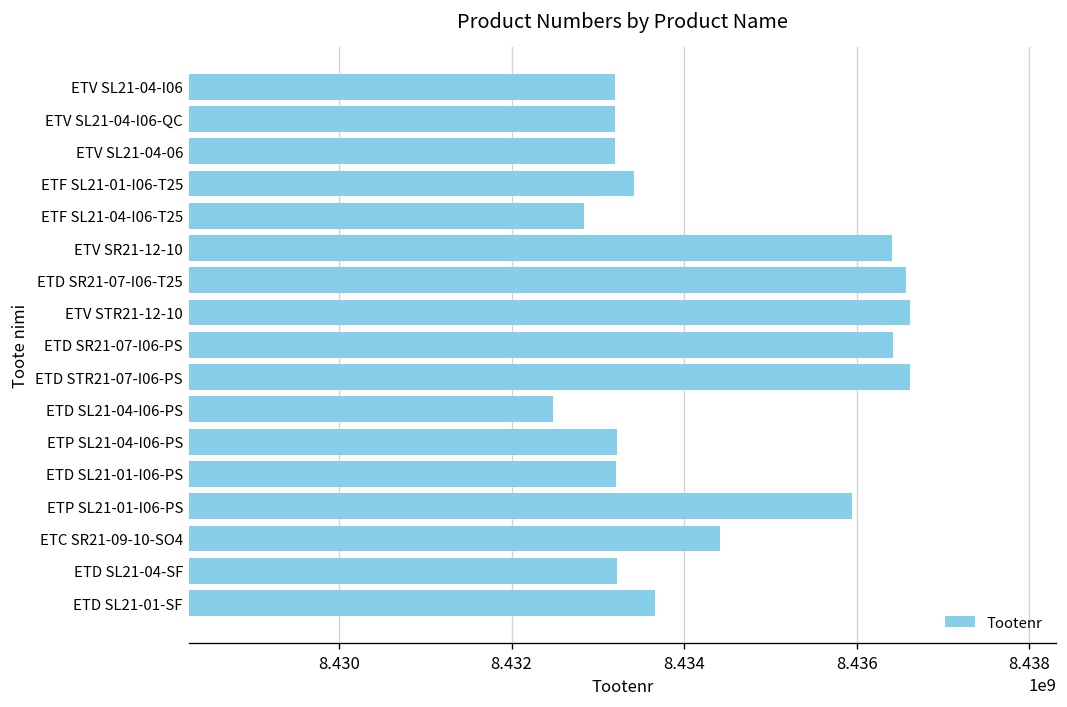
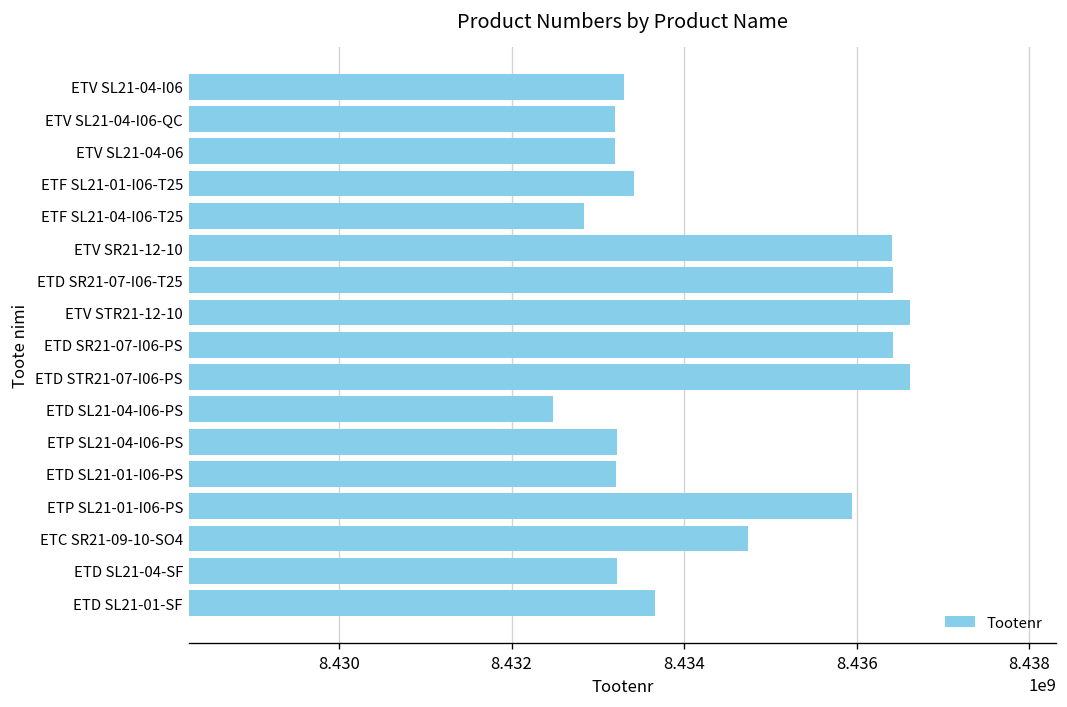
  {
-   "ETV SL21-04-I06": 8433200000,
+   "ETV SL21-04-I06": 8433300000,
    "ETV SL21-04-I06-QC": 8433200000,
    "ETV SL21-04-06": 8433200000,
    "ETF SL21-01-I06-T25": 8433400000,
    "ETF SL21-04-I06-T25": 8432800000,
    "ETV SR21-12-10": 8436400000,
-   "ETD SR21-07-I06-T25": 8436600000,
+   "ETD SR21-07-I06-T25": 8436400000,
    "ETV STR21-12-10": 8436600000,
    "ETD SR21-07-I06-PS": 8436400000,
    "ETD STR21-07-I06-PS": 8436600000,
    "ETD SL21-04-I06-PS": 8432500000,
    "ETP SL21-04-I06-PS": 8433200000,
    "ETD SL21-01-I06-PS": 8433200000,
    "ETP SL21-01-I06-PS": 8435900000,
-   "ETC SR21-09-10-SO4": 8434400000,
+   "ETC SR21-09-10-SO4": 8434700000,
    "ETD SL21-04-SF": 8433200000,
    "ETD SL21-01-SF": 8433700000
  }
